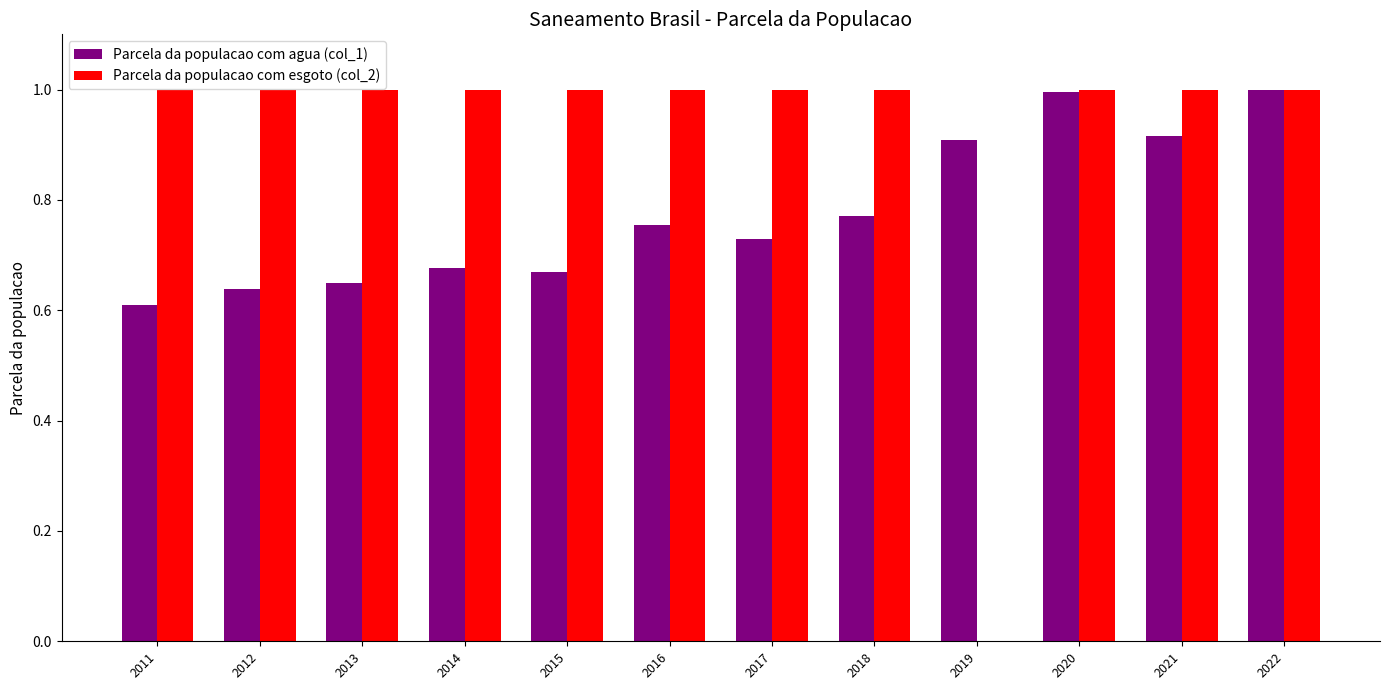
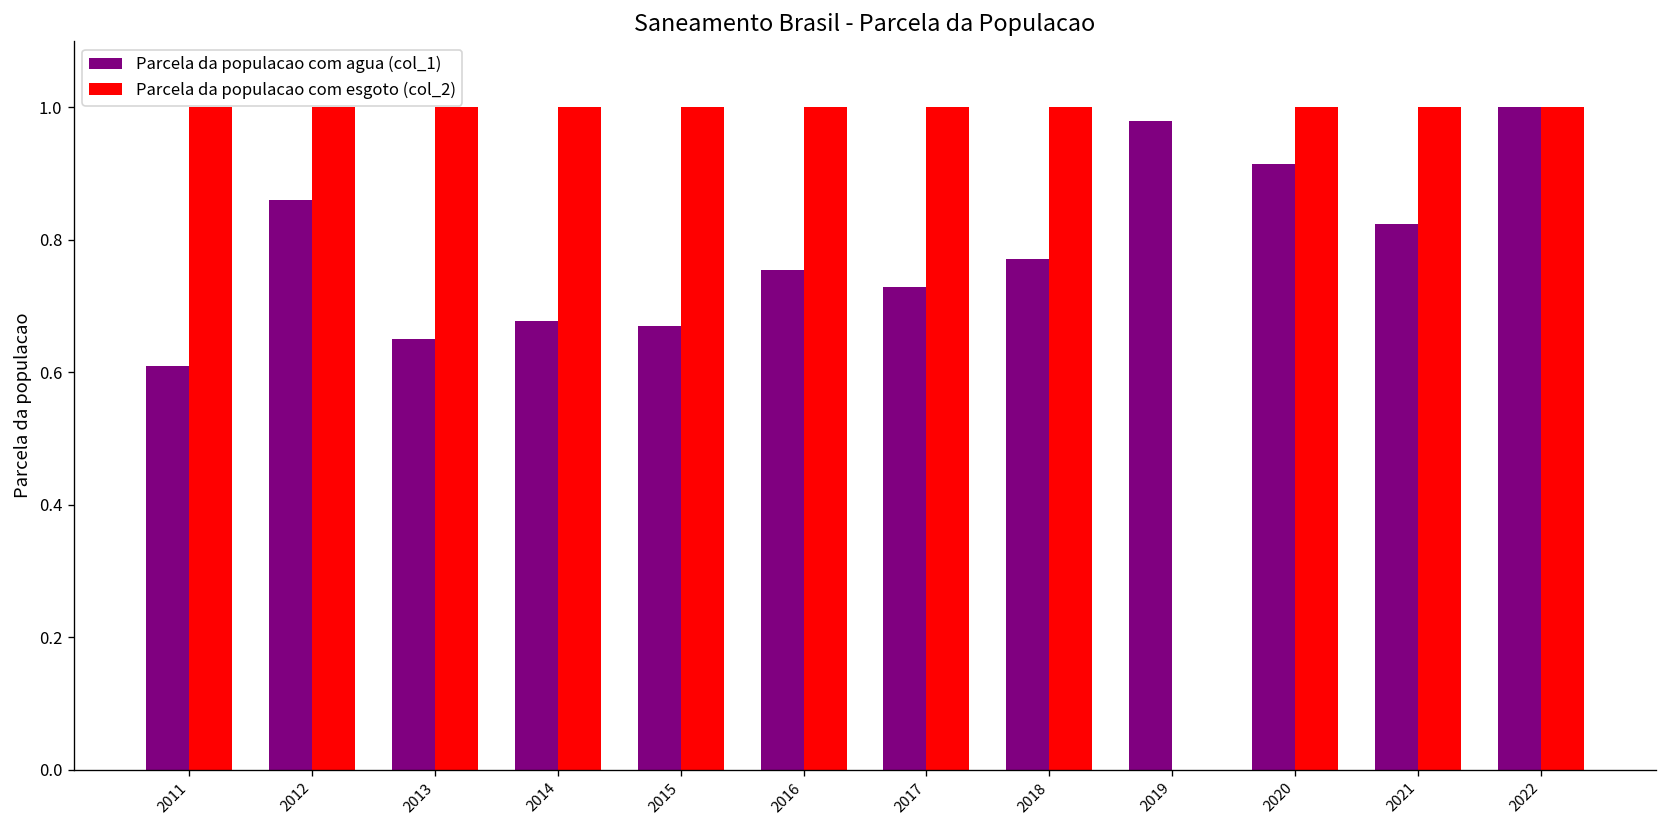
  {
    "Parcela da populacao com agua (col_1)": {
      "2011": 0.61,
-     "2012": 0.64,
+     "2012": 0.86,
      "2013": 0.65,
      "2014": 0.68,
      "2015": 0.67,
      "2016": 0.76,
      "2017": 0.73,
      "2018": 0.77,
-     "2019": 0.91,
-     "2020": 1.00,
-     "2021": 0.92,
+     "2019": 0.98,
+     "2020": 0.92,
+     "2021": 0.82,
      "2022": 1.00
    },
    "Parcela da populacao com esgoto (col_2)": {
      "2011": 1.00,
      "2012": 1.00,
      "2013": 1.00,
      "2014": 1.00,
      "2015": 1.00,
      "2016": 1.00,
      "2017": 1.00,
      "2018": 1.00,
      "2019": 0.00,
      "2020": 1.00,
      "2021": 1.00,
      "2022": 1.00
    }
  }
